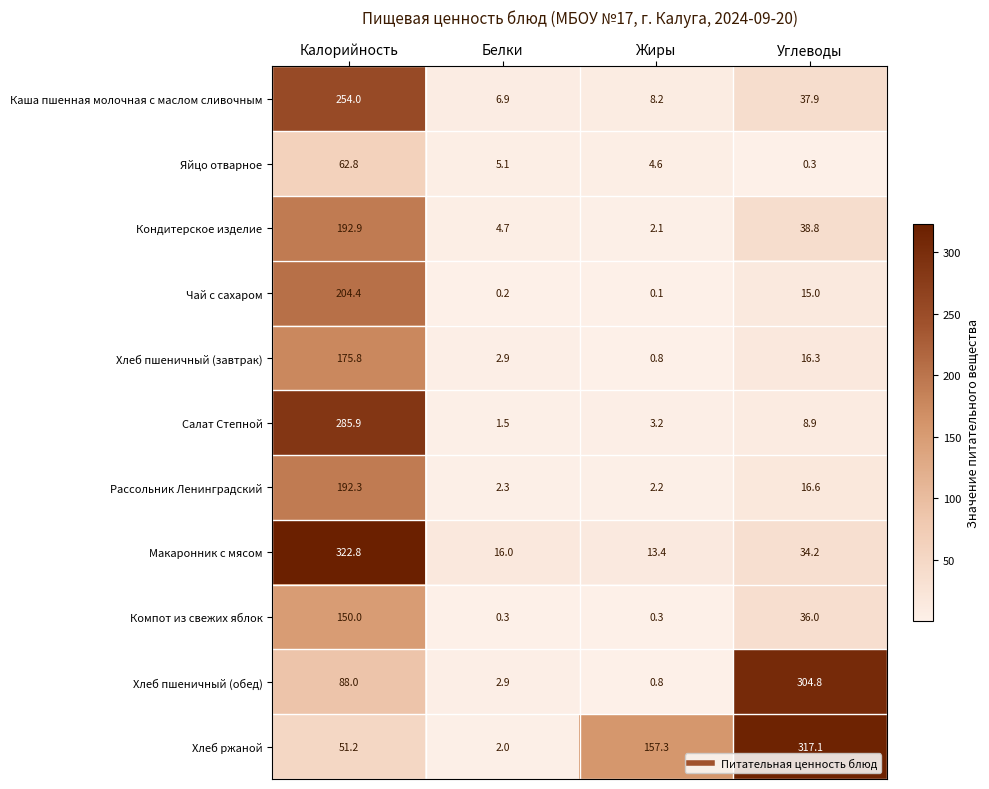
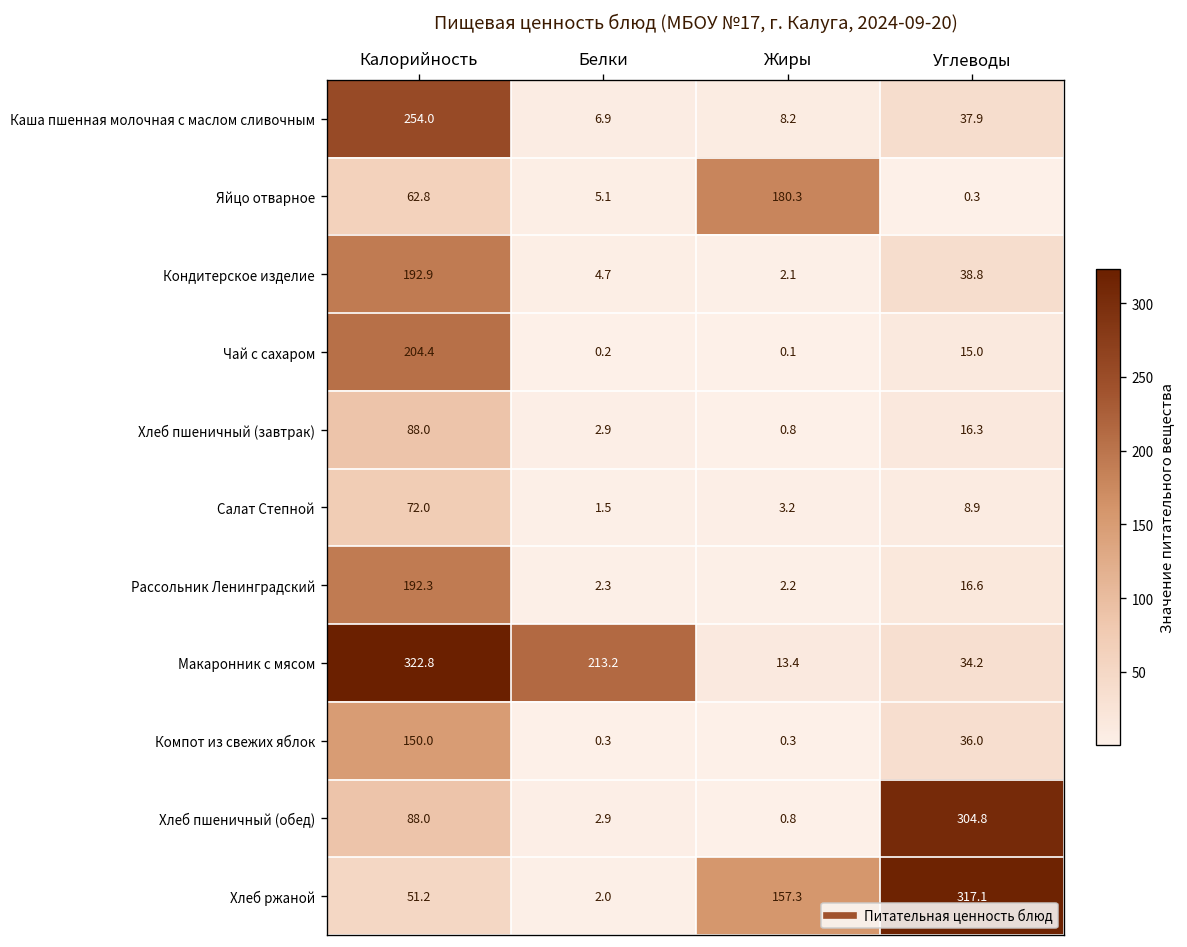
  {
    "Каша пшенная молочная с маслом сливочным": {
      "Калорийность": 254.0,
      "Белки": 6.9,
      "Жиры": 8.2,
      "Углеводы": 37.9
    },
    "Яйцо отварное": {
      "Калорийность": 62.8,
      "Белки": 5.1,
-     "Жиры": 4.6,
+     "Жиры": 180.3,
      "Углеводы": 0.3
    },
    "Кондитерское изделие": {
      "Калорийность": 192.9,
      "Белки": 4.7,
      "Жиры": 2.1,
      "Углеводы": 38.8
    },
    "Чай с сахаром": {
      "Калорийность": 204.4,
      "Белки": 0.2,
      "Жиры": 0.1,
      "Углеводы": 15.0
    },
    "Хлеб пшеничный (завтрак)": {
-     "Калорийность": 175.8,
+     "Калорийность": 88.0,
      "Белки": 2.9,
      "Жиры": 0.8,
      "Углеводы": 16.3
    },
    "Салат Степной": {
-     "Калорийность": 285.9,
+     "Калорийность": 72.0,
      "Белки": 1.5,
      "Жиры": 3.2,
      "Углеводы": 8.9
    },
    "Рассольник Ленинградский": {
      "Калорийность": 192.3,
      "Белки": 2.3,
      "Жиры": 2.2,
      "Углеводы": 16.6
    },
    "Макаронник с мясом": {
      "Калорийность": 322.8,
-     "Белки": 16.0,
+     "Белки": 213.2,
      "Жиры": 13.4,
      "Углеводы": 34.2
    },
    "Компот из свежих яблок": {
      "Калорийность": 150.0,
      "Белки": 0.3,
      "Жиры": 0.3,
      "Углеводы": 36.0
    },
    "Хлеб пшеничный (обед)": {
      "Калорийность": 88.0,
      "Белки": 2.9,
      "Жиры": 0.8,
      "Углеводы": 304.8
    },
    "Хлеб ржаной": {
      "Калорийность": 51.2,
      "Белки": 2.0,
      "Жиры": 157.3,
      "Углеводы": 317.1
    }
  }
